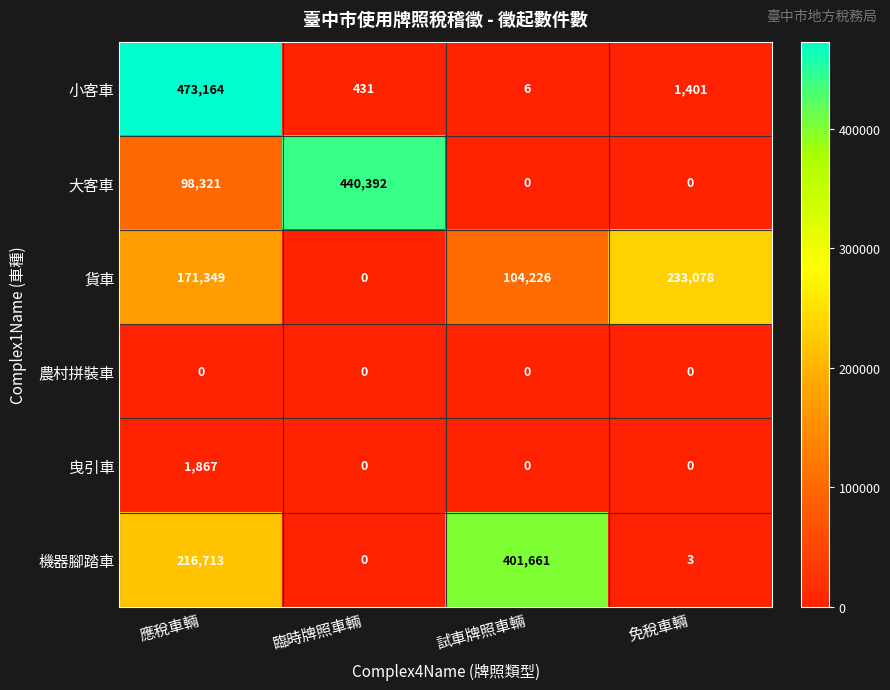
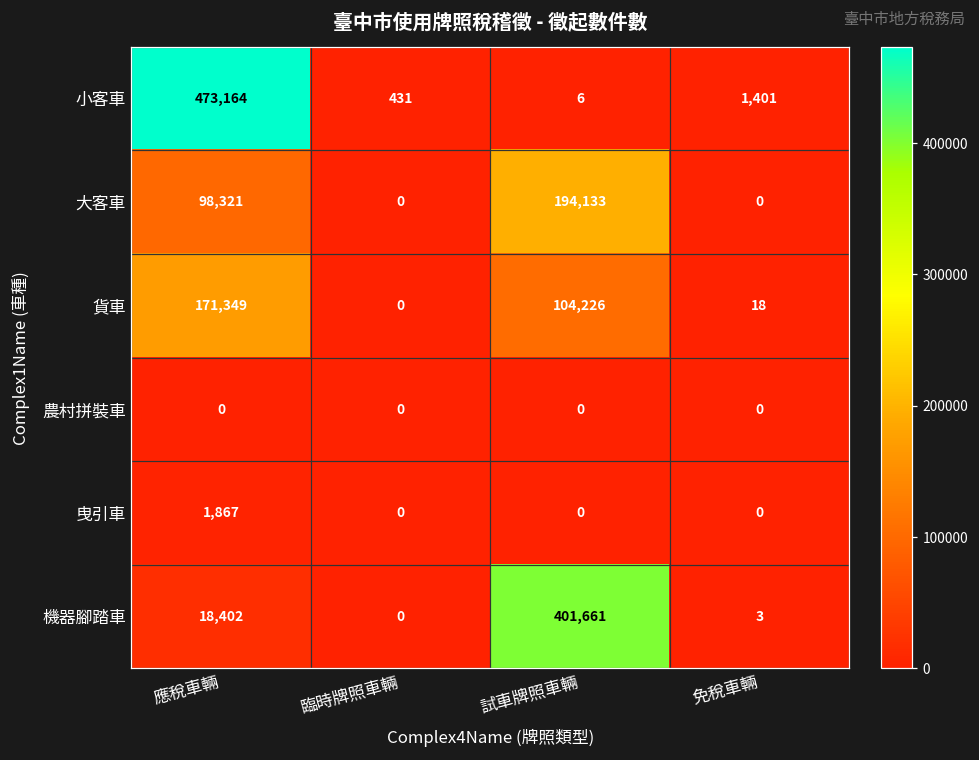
  {
    "小客車": {
      "應稅車輛": "473,164",
      "臨時牌照車輛": "431",
      "試車牌照車輛": "6",
      "免稅車輛": "1,401"
    },
    "大客車": {
      "應稅車輛": "98,321",
-     "臨時牌照車輛": "440,392",
-     "試車牌照車輛": "0",
+     "臨時牌照車輛": "0",
+     "試車牌照車輛": "194,133",
      "免稅車輛": "0"
    },
    "貨車": {
      "應稅車輛": "171,349",
      "臨時牌照車輛": "0",
      "試車牌照車輛": "104,226",
-     "免稅車輛": "233,078"
+     "免稅車輛": "18"
    },
    "農村拼裝車": {
      "應稅車輛": "0",
      "臨時牌照車輛": "0",
      "試車牌照車輛": "0",
      "免稅車輛": "0"
    },
    "曳引車": {
      "應稅車輛": "1,867",
      "臨時牌照車輛": "0",
      "試車牌照車輛": "0",
      "免稅車輛": "0"
    },
    "機器腳踏車": {
-     "應稅車輛": "216,713",
+     "應稅車輛": "18,402",
      "臨時牌照車輛": "0",
      "試車牌照車輛": "401,661",
      "免稅車輛": "3"
    }
  }
